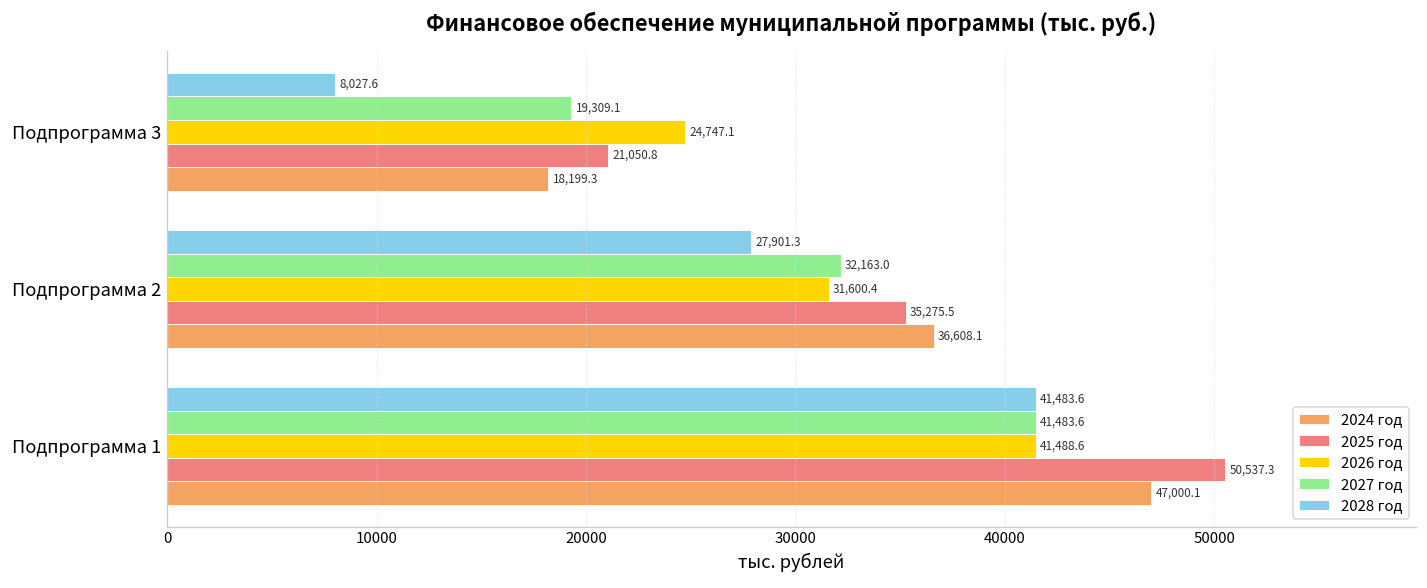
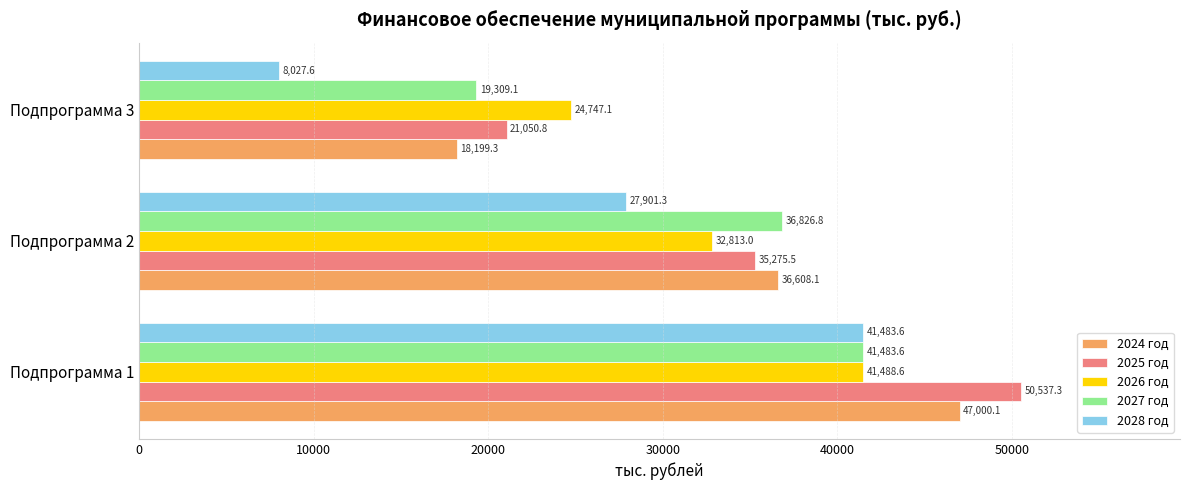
  {
    "2026 год": {
      "Подпрограмма 3": "24,747.1",
-     "Подпрограмма 2": "31,600.4",
+     "Подпрограмма 2": "32,813.0",
      "Подпрограмма 1": "41,488.6"
    },
    "2027 год": {
      "Подпрограмма 3": "19,309.1",
-     "Подпрограмма 2": "32,163.0",
+     "Подпрограмма 2": "36,826.8",
      "Подпрограмма 1": "41,483.6"
    },
    "2028 год": {
      "Подпрограмма 3": "8,027.6",
      "Подпрограмма 2": "27,901.3",
      "Подпрограмма 1": "41,483.6"
    }
  }
